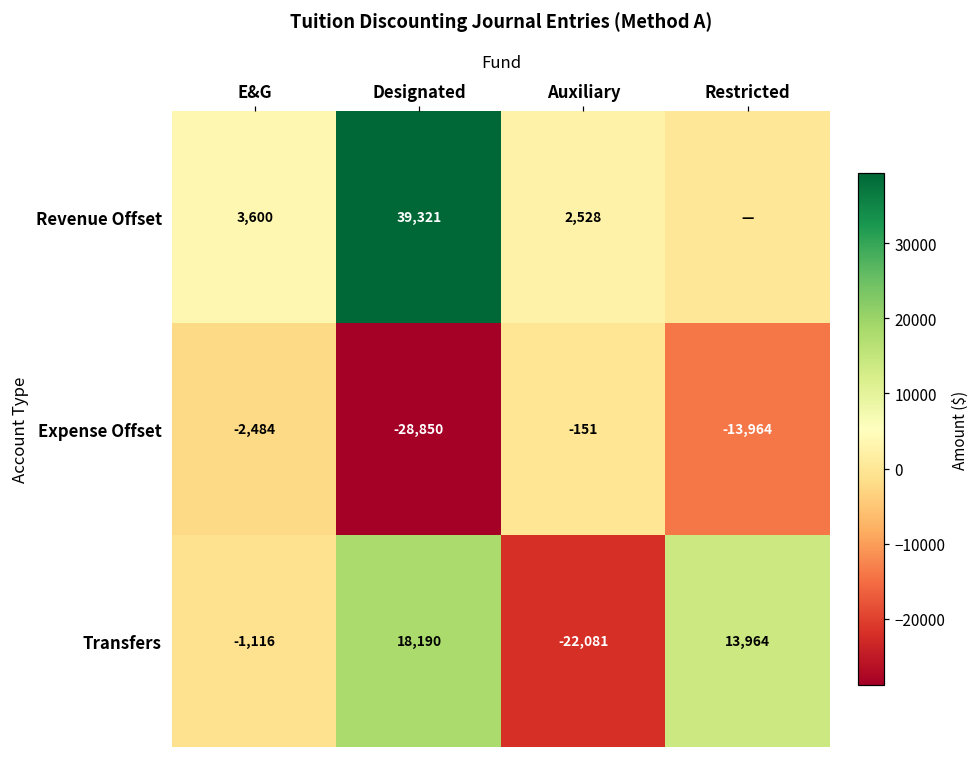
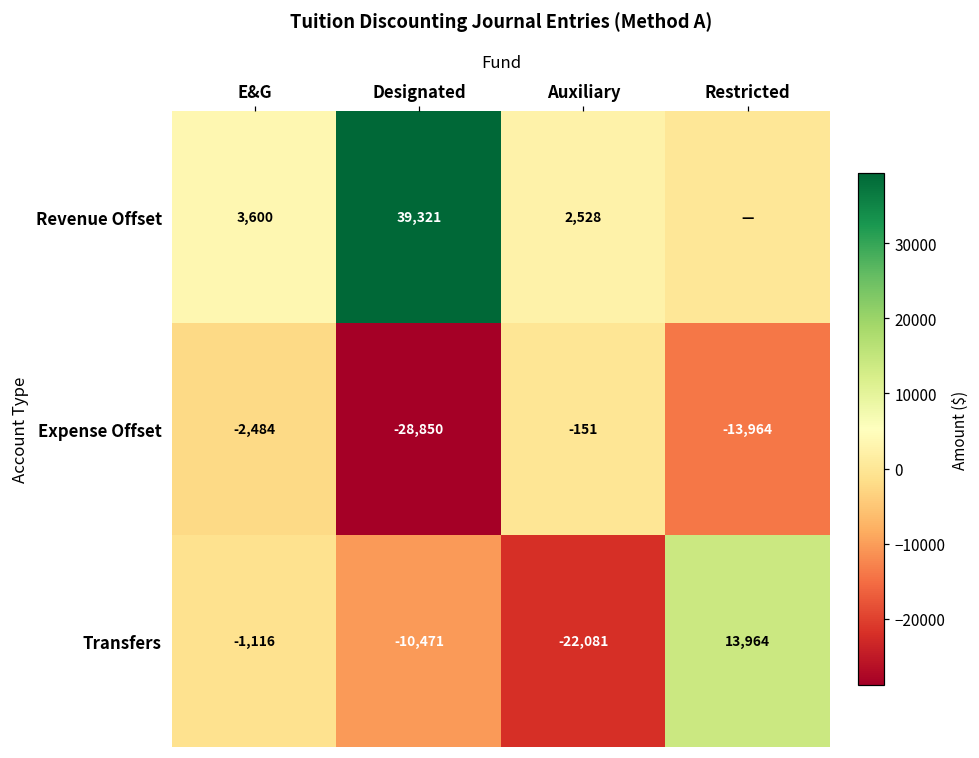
  {
    "Revenue Offset": {
      "E&G": "3,600",
      "Designated": "39,321",
      "Auxiliary": "2,528"
    },
    "Expense Offset": {
      "E&G": "-2,484",
      "Designated": "-28,850",
      "Auxiliary": "-151",
      "Restricted": "-13,964"
    },
    "Transfers": {
      "E&G": "-1,116",
-     "Designated": "18,190",
+     "Designated": "-10,471",
      "Auxiliary": "-22,081",
      "Restricted": "13,964"
    }
  }
